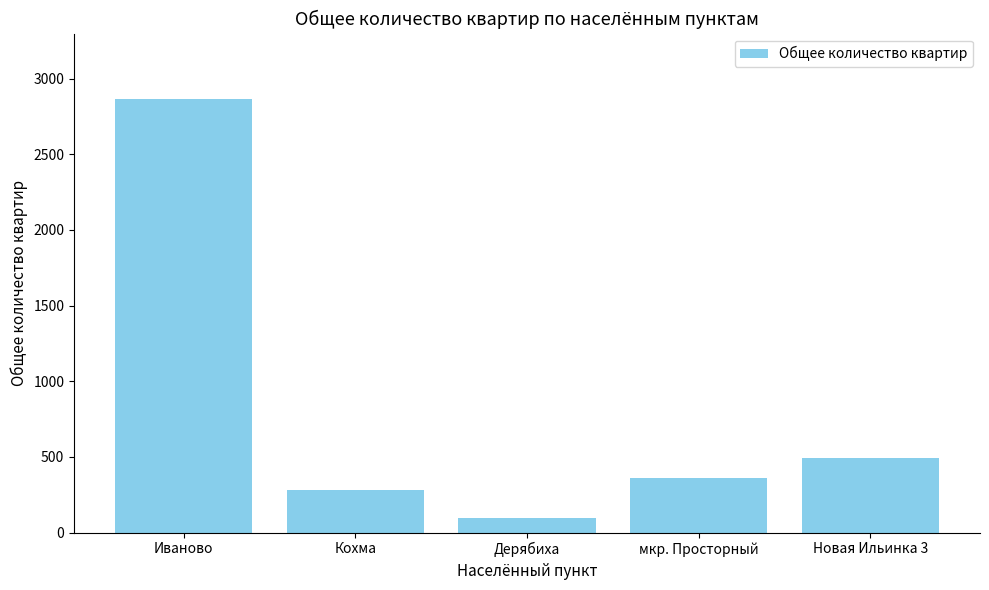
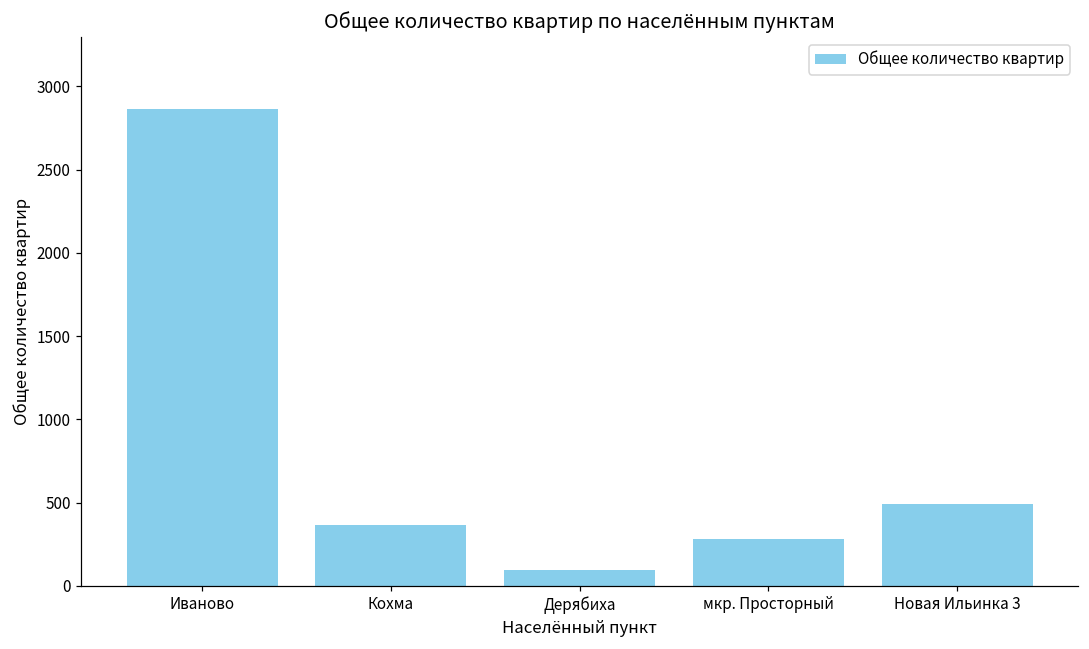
  {
    "Иваново": 2870,
-   "Кохма": 280,
+   "Кохма": 360,
    "Дерябиха": 100,
-   "мкр. Просторный": 360,
+   "мкр. Просторный": 280,
    "Новая Ильинка 3": 490
  }
